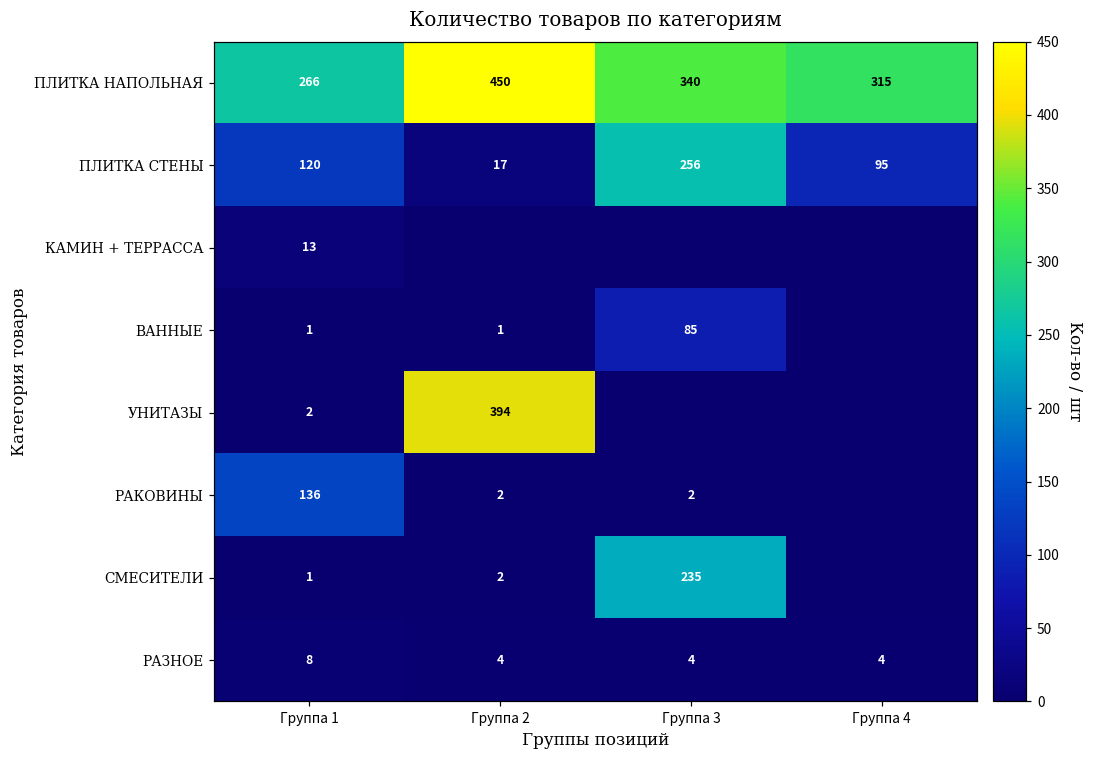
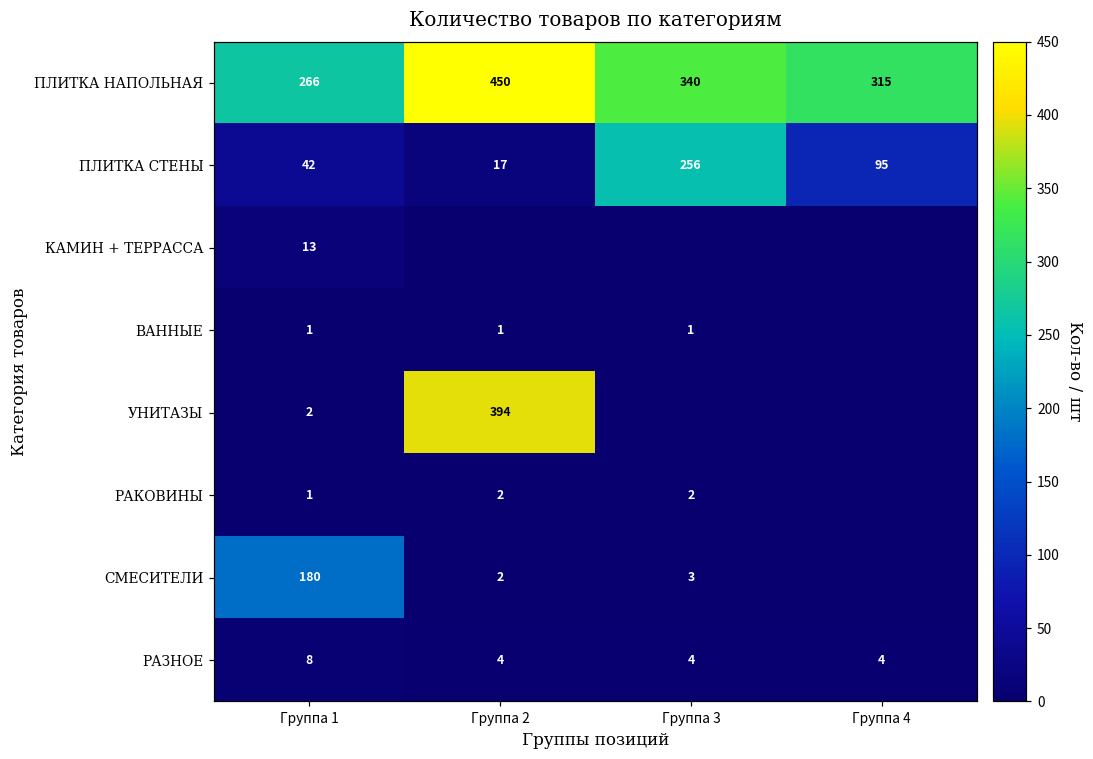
  {
    "ПЛИТКА НАПОЛЬНАЯ": {
      "Группа 1": 266,
      "Группа 2": 450,
      "Группа 3": 340,
      "Группа 4": 315
    },
    "ПЛИТКА СТЕНЫ": {
-     "Группа 1": 120,
+     "Группа 1": 42,
      "Группа 2": 17,
      "Группа 3": 256,
      "Группа 4": 95
    },
    "КАМИН + ТЕРРАССА": {
      "Группа 1": 13
    },
    "ВАННЫЕ": {
      "Группа 1": 1,
      "Группа 2": 1,
-     "Группа 3": 85
+     "Группа 3": 1
    },
    "УНИТАЗЫ": {
      "Группа 1": 2,
      "Группа 2": 394
    },
    "РАКОВИНЫ": {
-     "Группа 1": 136,
+     "Группа 1": 1,
      "Группа 2": 2,
      "Группа 3": 2
    },
    "СМЕСИТЕЛИ": {
-     "Группа 1": 1,
+     "Группа 1": 180,
      "Группа 2": 2,
-     "Группа 3": 235
+     "Группа 3": 3
    },
    "РАЗНОЕ": {
      "Группа 1": 8,
      "Группа 2": 4,
      "Группа 3": 4,
      "Группа 4": 4
    }
  }
